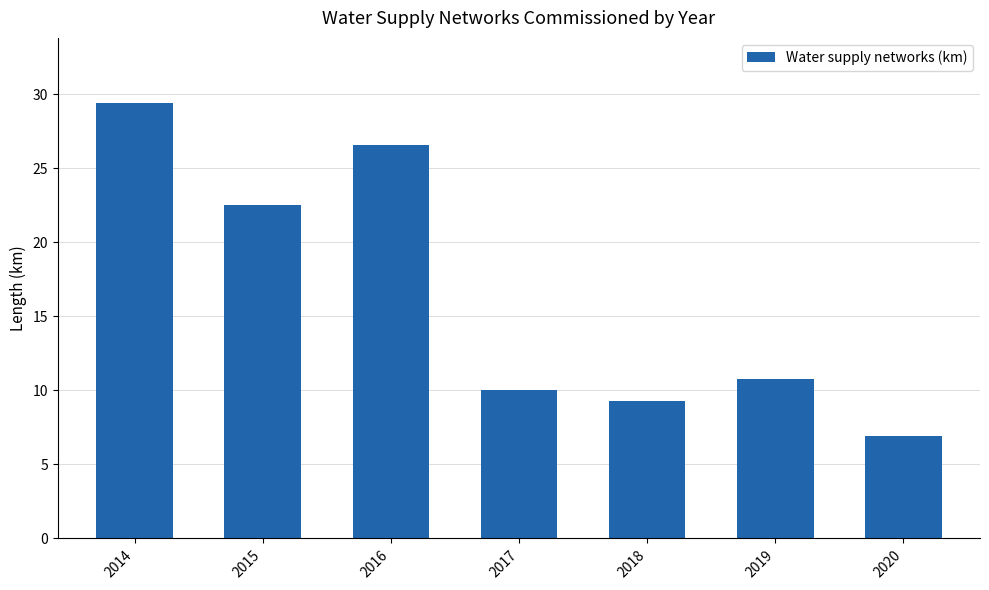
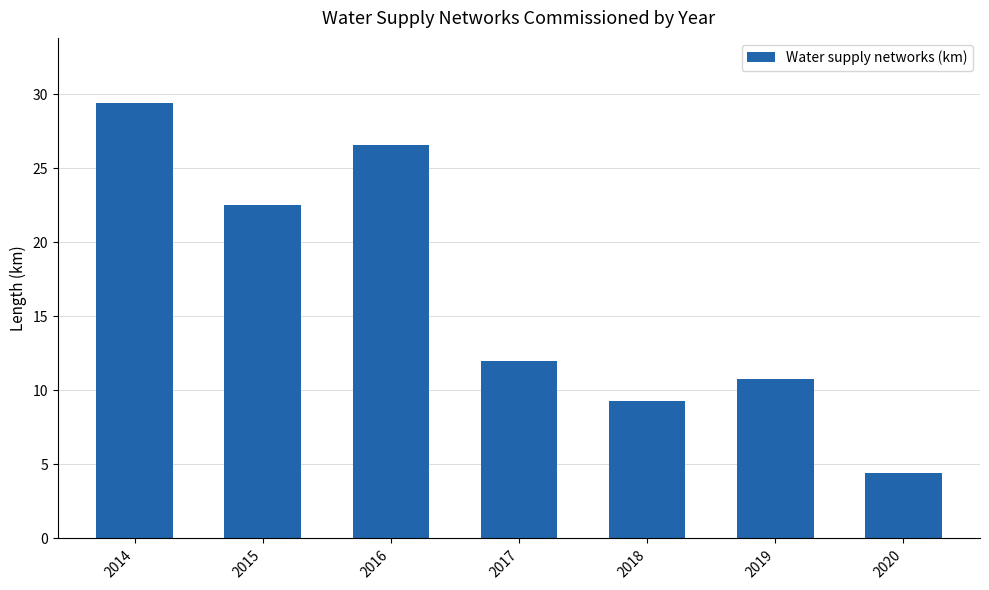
  {
    "2014": 29.4,
    "2015": 22.5,
    "2016": 26.6,
-   "2017": 10,
+   "2017": 12,
    "2018": 9.3,
    "2019": 10.8,
-   "2020": 6.9
+   "2020": 4.4
  }
